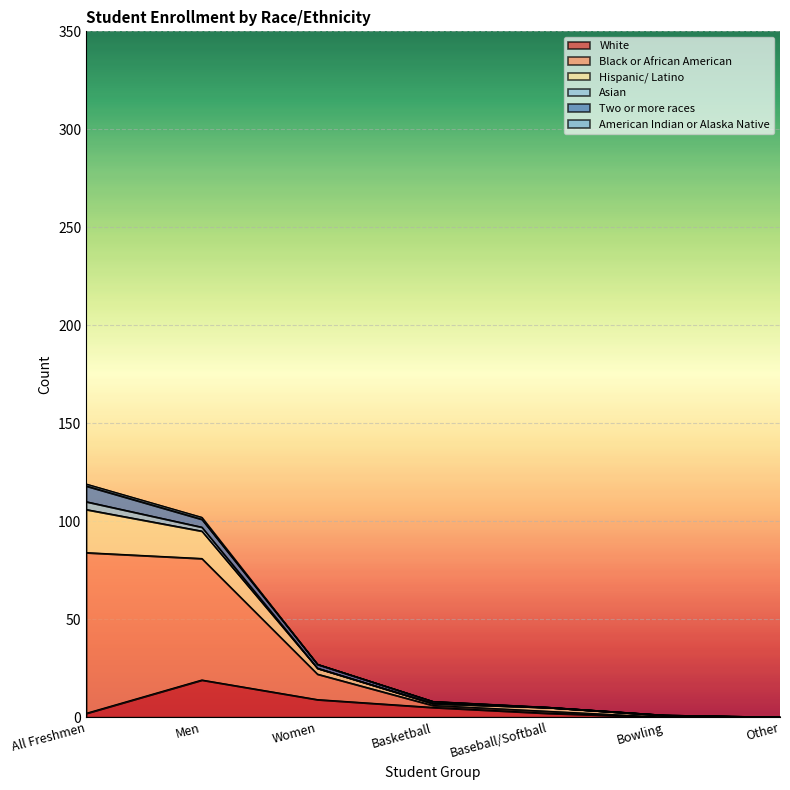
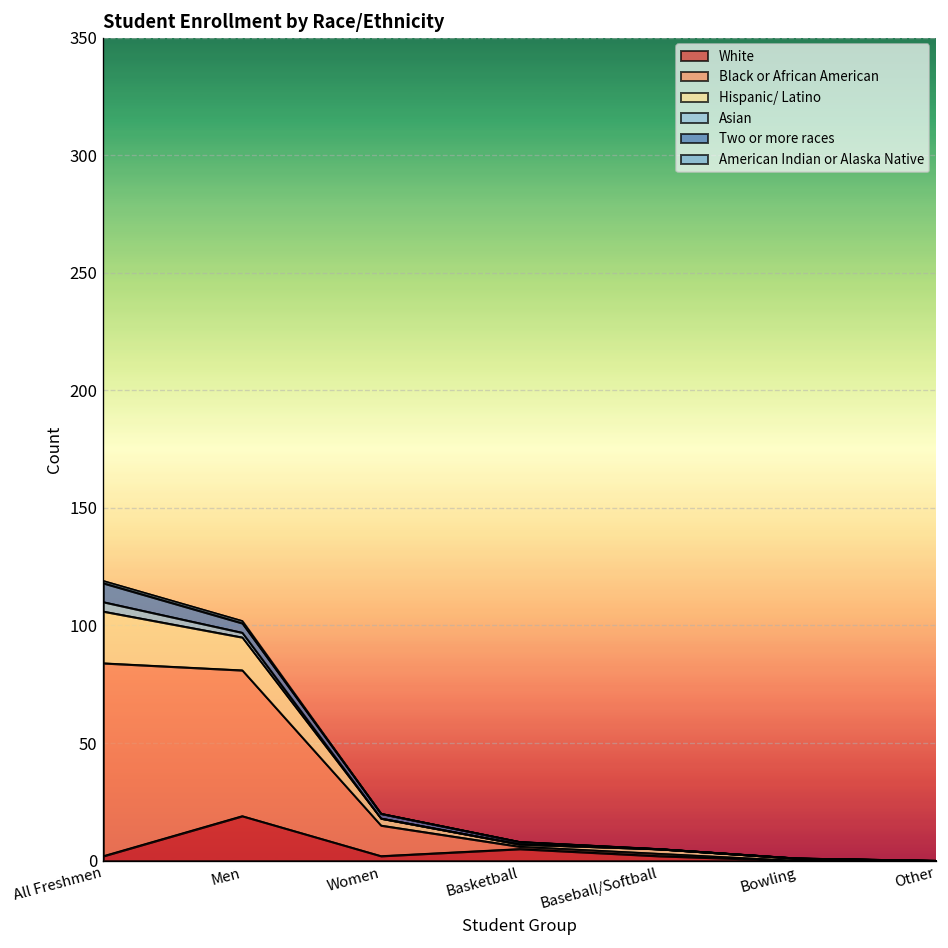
  {
    "White": {
      "All Freshmen": 2,
      "Men": 19,
-     "Women": 9
+     "Women": 2
    },
    "Black or African American": {
      "All Freshmen": 82,
      "Men": 62,
      "Women": 13
    },
    "Hispanic/ Latino": {
      "All Freshmen": 22,
      "Men": 14
    }
  }
